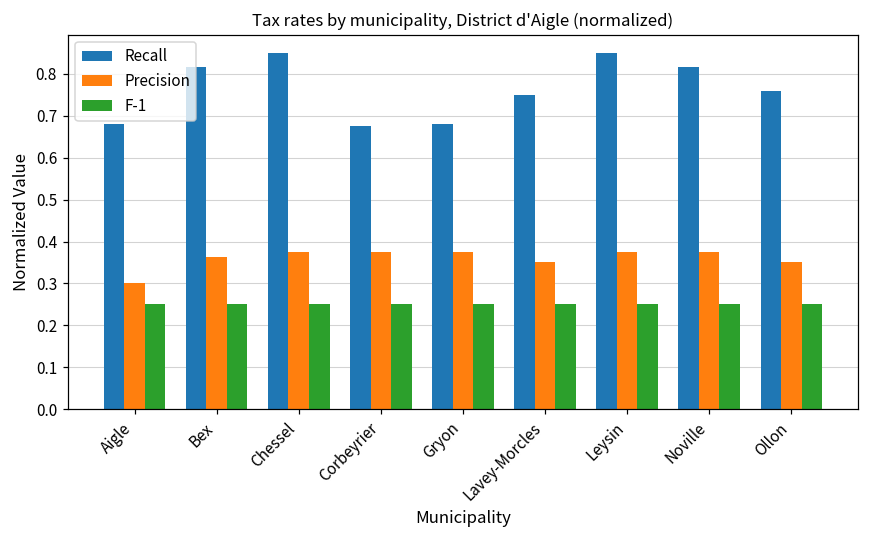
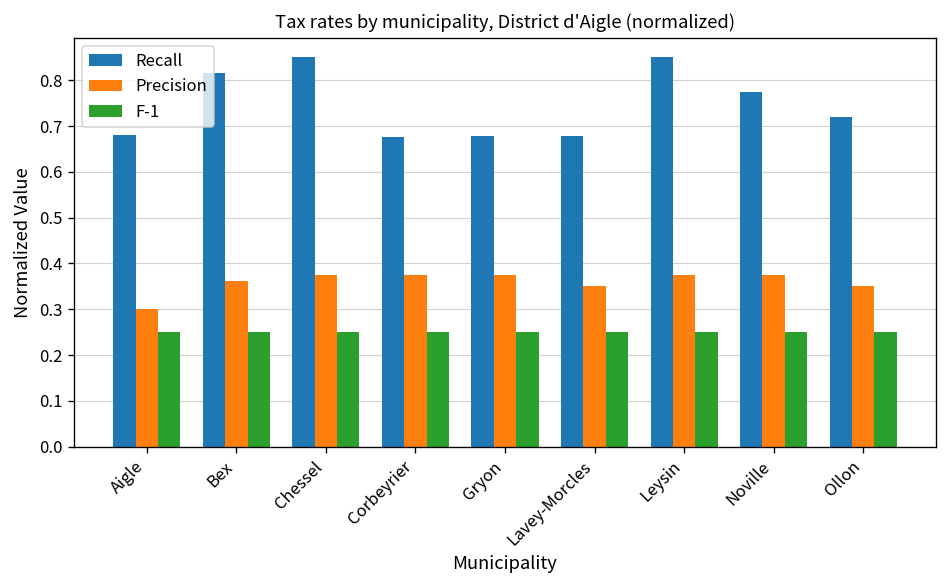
  {
    "Recall": {
      "Aigle": 0.68,
      "Chessel": 0.85,
      "Corbeyrier": 0.68,
      "Gryon": 0.68,
-     "Lavey-Morcles": 0.75,
+     "Lavey-Morcles": 0.68,
      "Leysin": 0.85,
-     "Noville": 0.82,
-     "Ollon": 0.76
+     "Noville": 0.78,
+     "Ollon": 0.72
    },
    "Precision": {
      "Aigle": 0.30,
      "Bex": 0.36,
      "Chessel": 0.38,
      "Corbeyrier": 0.38,
      "Gryon": 0.38,
      "Lavey-Morcles": 0.35,
      "Leysin": 0.38,
      "Noville": 0.38,
      "Ollon": 0.35
    },
    "F-1": {
      "Aigle": 0.25,
      "Bex": 0.25,
      "Chessel": 0.25,
      "Corbeyrier": 0.25,
      "Gryon": 0.25,
      "Lavey-Morcles": 0.25,
      "Leysin": 0.25,
      "Noville": 0.25,
      "Ollon": 0.25
    }
  }
